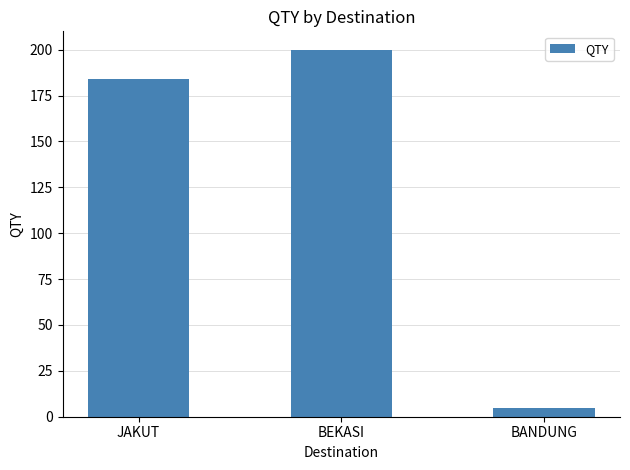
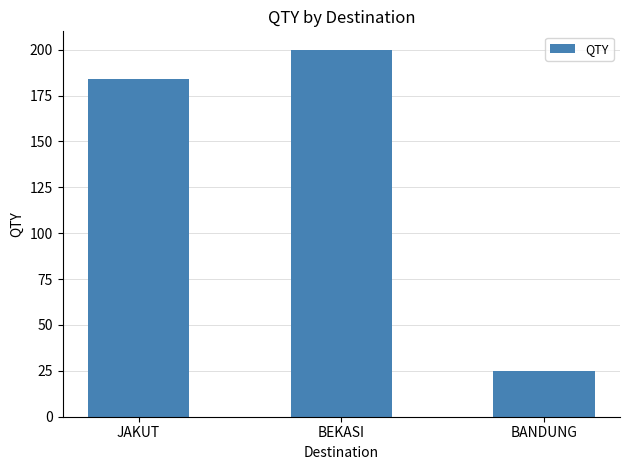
  {
    "JAKUT": 184,
    "BEKASI": 200,
-   "BANDUNG": 5
+   "BANDUNG": 25
  }
